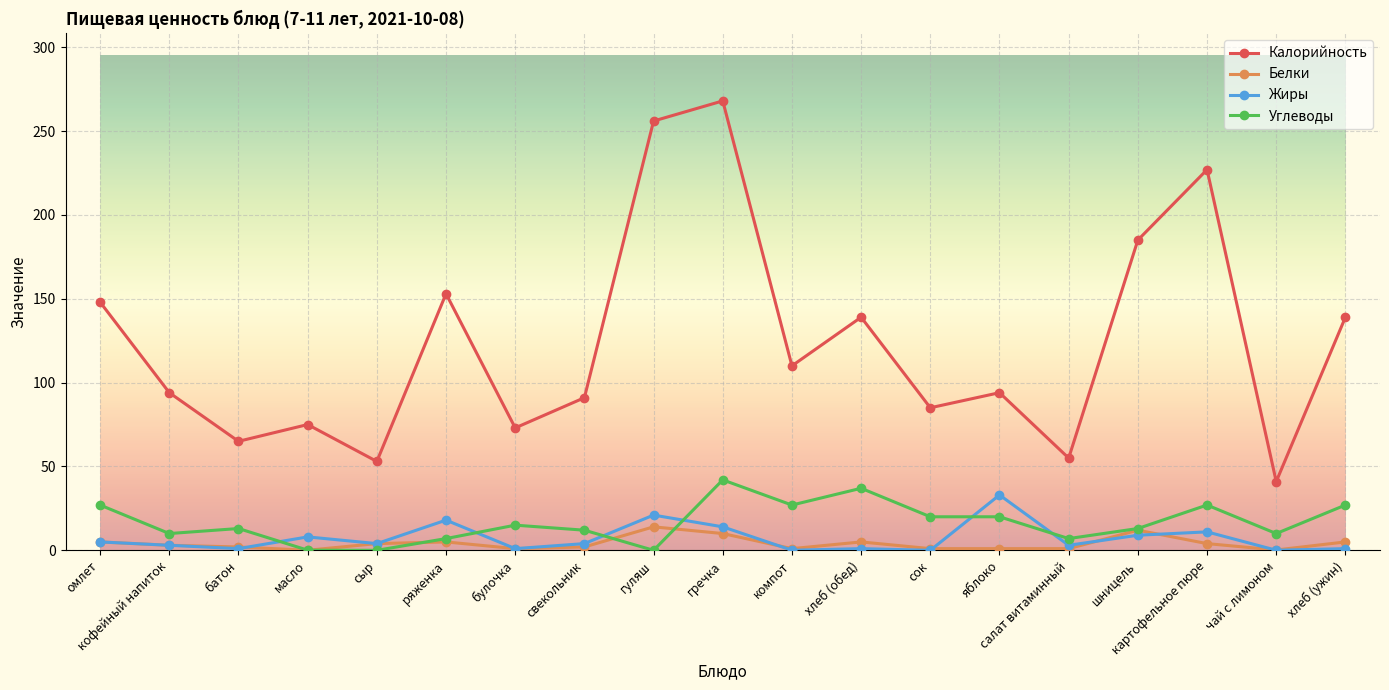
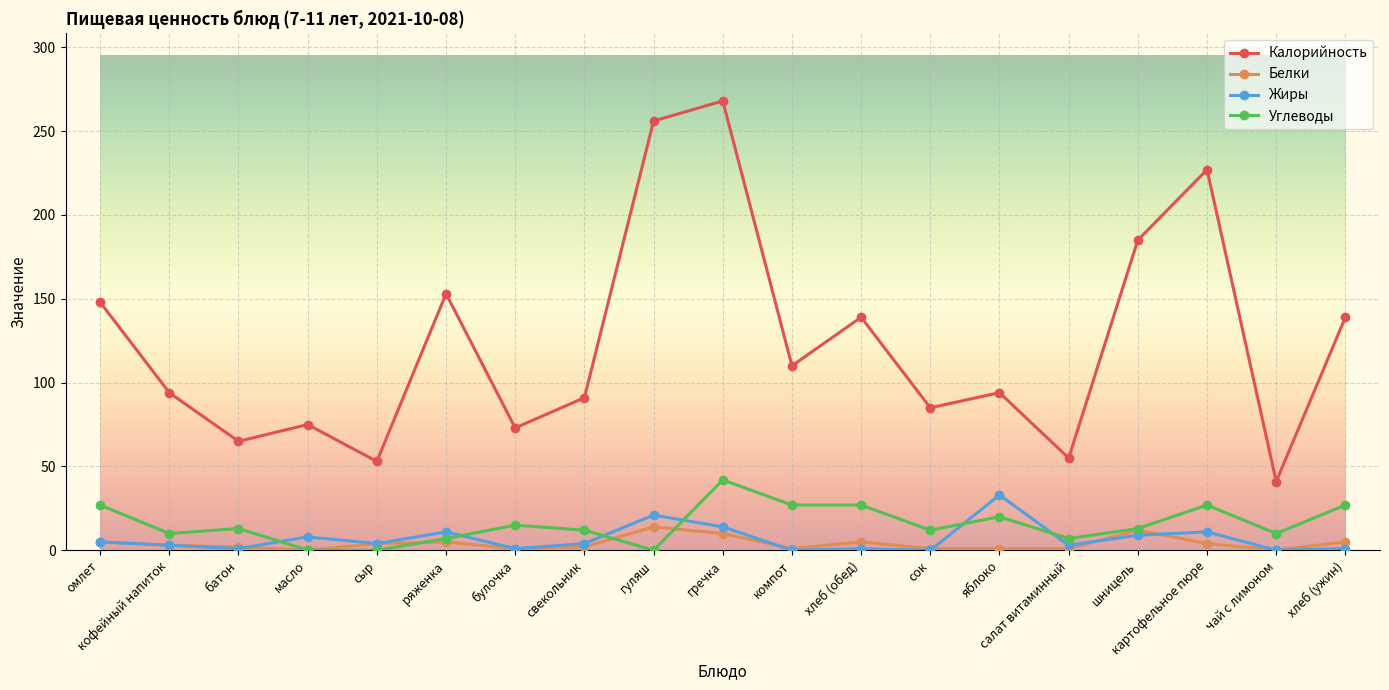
  {
    "Жиры": {
      "масло": 8,
-     "ряженка": 18,
+     "ряженка": 11,
      "свекольник": 4,
      "гуляш": 21,
      "гречка": 14,
      "хлеб (обед)": 1,
      "яблоко": 33,
      "салат витаминный": 3,
      "шницель": 9,
      "картофельное пюре": 11,
      "хлеб (ужин)": 1
    },
    "Углеводы": {
      "омлет": 27,
      "кофейный напиток": 10,
      "батон": 13,
      "сыр": 0,
      "ряженка": 7,
      "булочка": 15,
      "свекольник": 12,
      "гуляш": 0,
      "гречка": 42,
      "компот": 27,
-     "хлеб (обед)": 37,
-     "сок": 20,
+     "хлеб (обед)": 27,
+     "сок": 12,
      "яблоко": 20,
      "салат витаминный": 7,
      "картофельное пюре": 27,
      "чай с лимоном": 10,
      "хлеб (ужин)": 27
    }
  }
